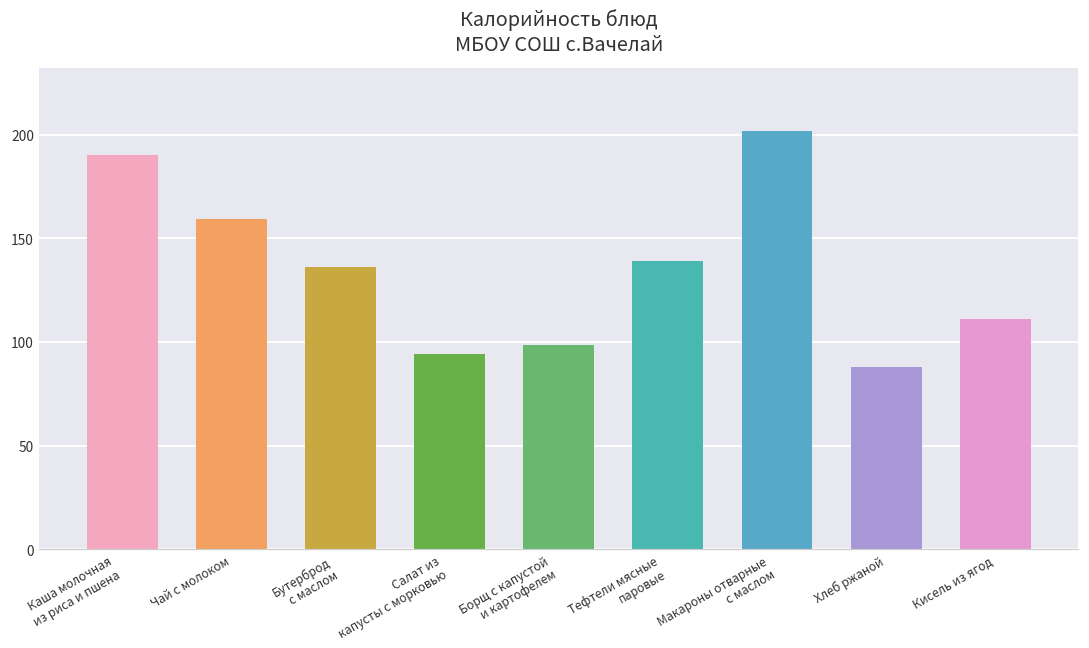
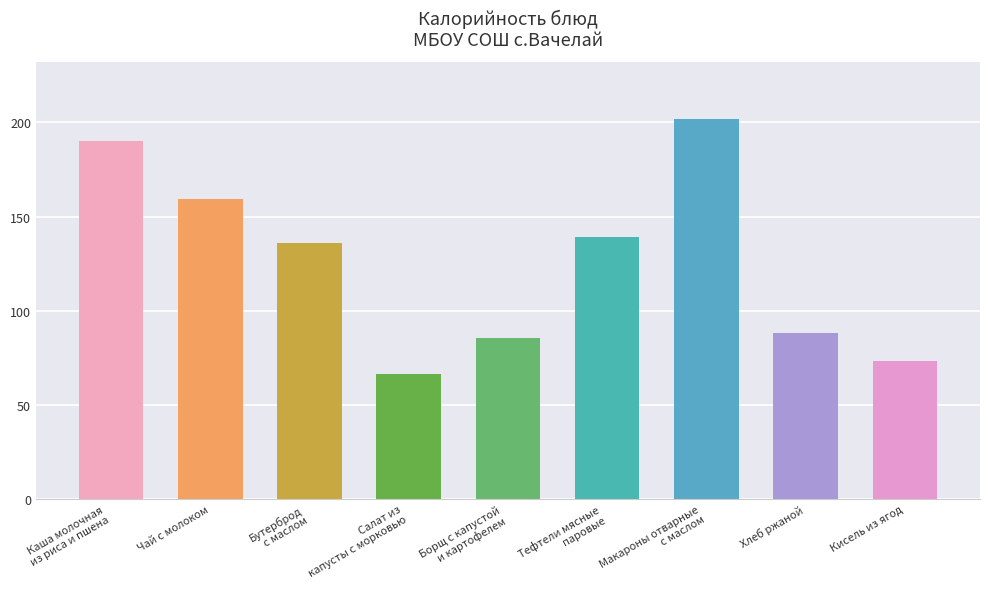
  {
    "Каша молочная из риса и пшена": 190,
    "Чай с молоком": 159,
    "Бутерброд с маслом": 136,
-   "Салат из капусты с морковью": 94,
-   "Борщ с капустой и картофелем": 98,
+   "Салат из капусты с морковью": 66,
+   "Борщ с капустой и картофелем": 86,
    "Тефтели мясные паровые": 139,
    "Макароны отварные с маслом": 202,
    "Хлеб ржаной": 88,
-   "Кисель из ягод": 111
+   "Кисель из ягод": 74
  }
